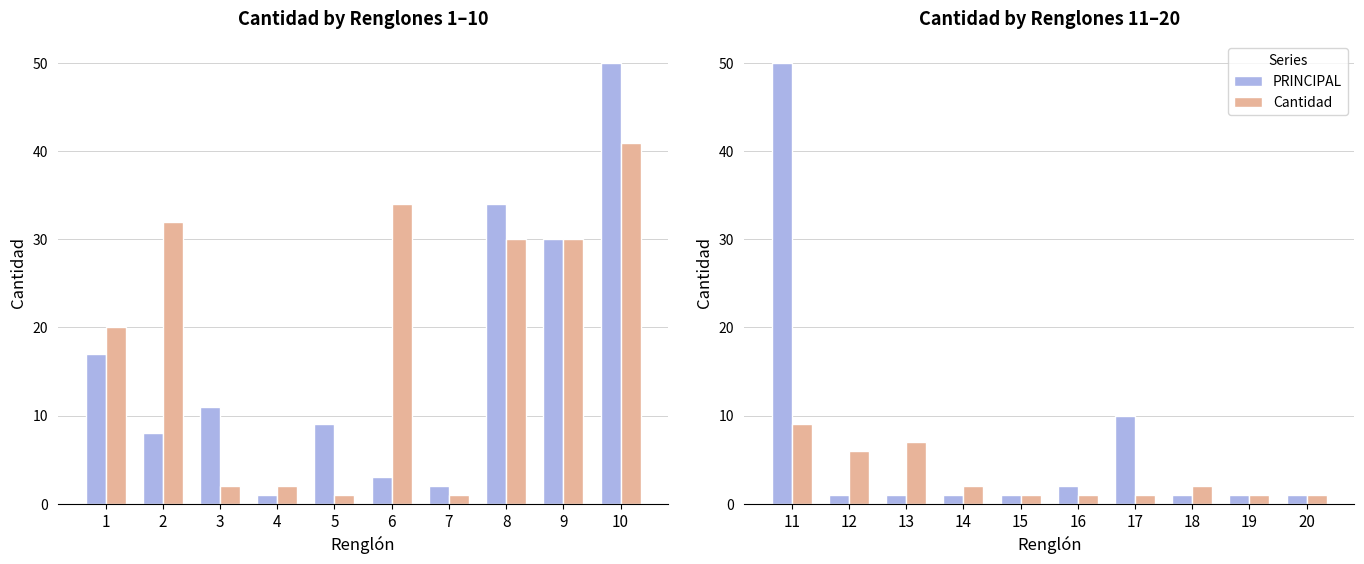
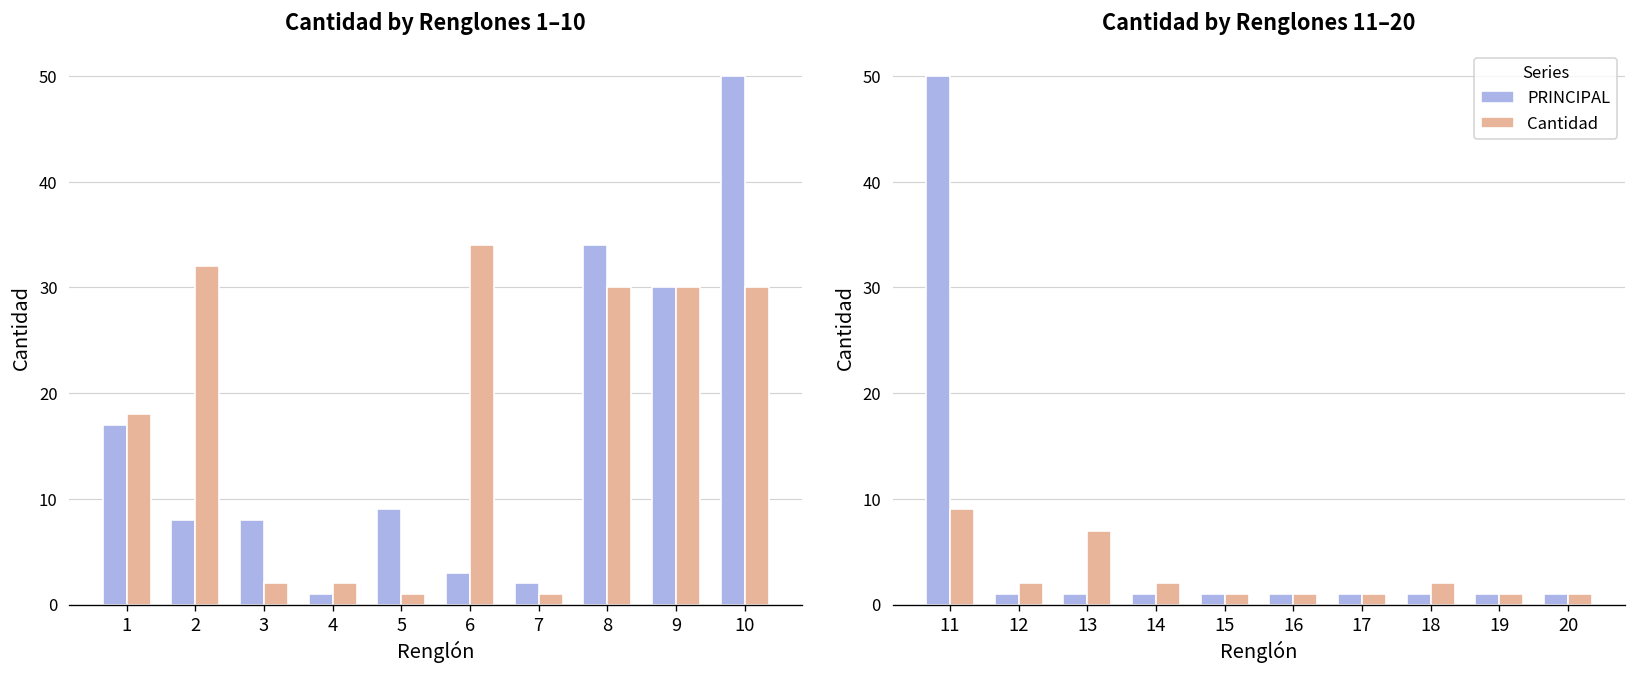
  {
    "Cantidad by Renglones 1–10": {
      "PRINCIPAL": {
        "1": 17,
        "2": 8,
-       "3": 11,
+       "3": 8,
        "4": 1,
        "5": 9,
        "6": 3,
        "7": 2,
        "8": 34,
        "9": 30,
        "10": 50
      },
      "Cantidad": {
-       "1": 20,
+       "1": 18,
        "2": 32,
        "3": 2,
        "4": 2,
        "5": 1,
        "6": 34,
        "7": 1,
        "8": 30,
        "9": 30,
-       "10": 41
+       "10": 30
      }
    },
    "Cantidad by Renglones 11–20": {
      "PRINCIPAL": {
        "11": 50,
        "12": 1,
        "13": 1,
        "14": 1,
        "15": 1,
-       "16": 2,
-       "17": 10,
+       "16": 1,
+       "17": 1,
        "18": 1,
        "19": 1,
        "20": 1
      },
      "Cantidad": {
        "11": 9,
-       "12": 6,
+       "12": 2,
        "13": 7,
        "14": 2,
        "15": 1,
        "16": 1,
        "17": 1,
        "18": 2,
        "19": 1,
        "20": 1
      }
    }
  }
